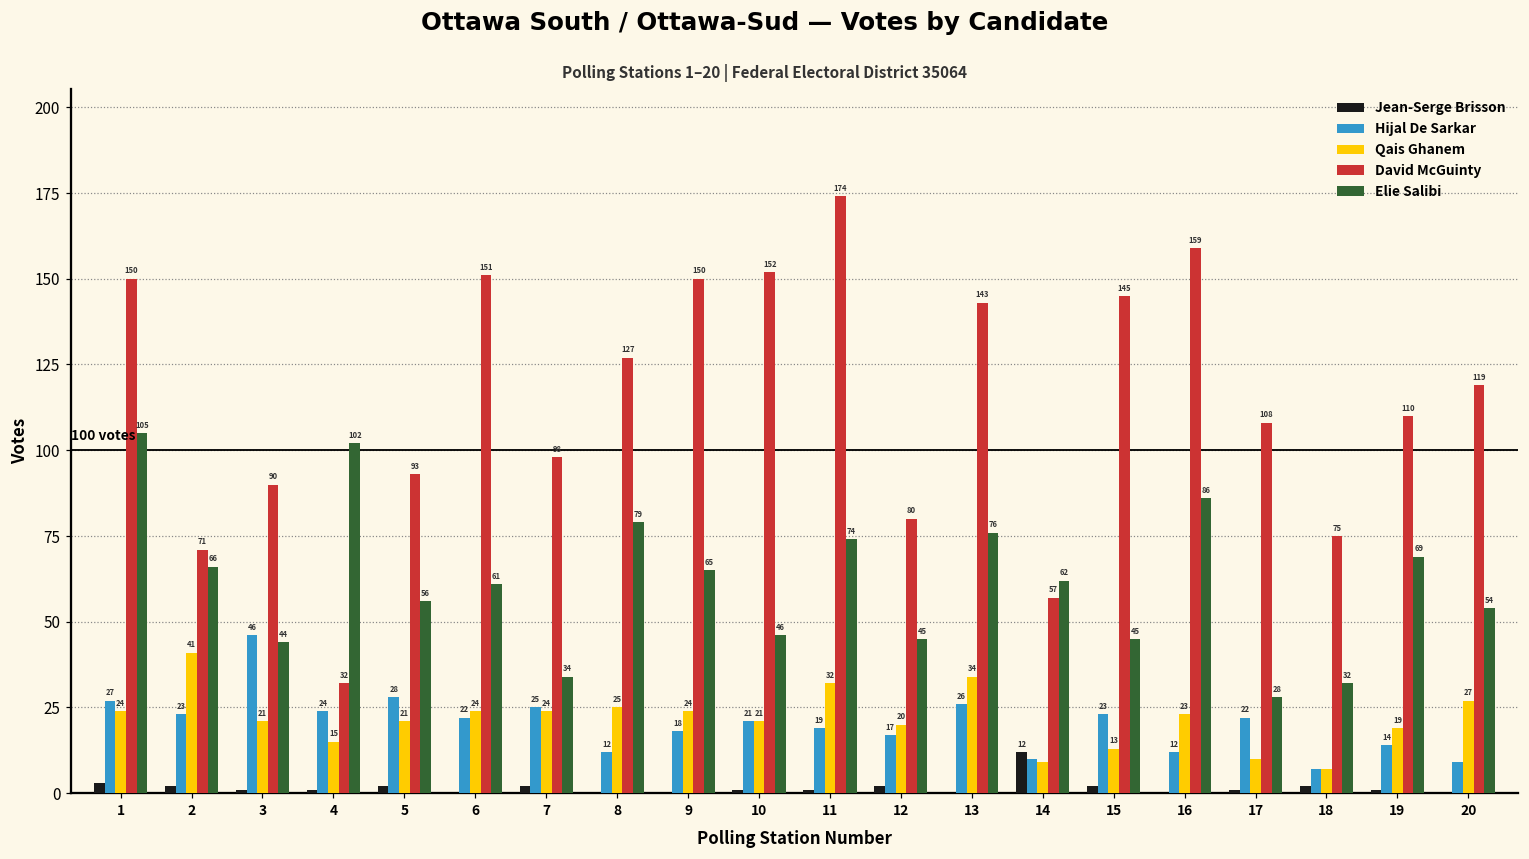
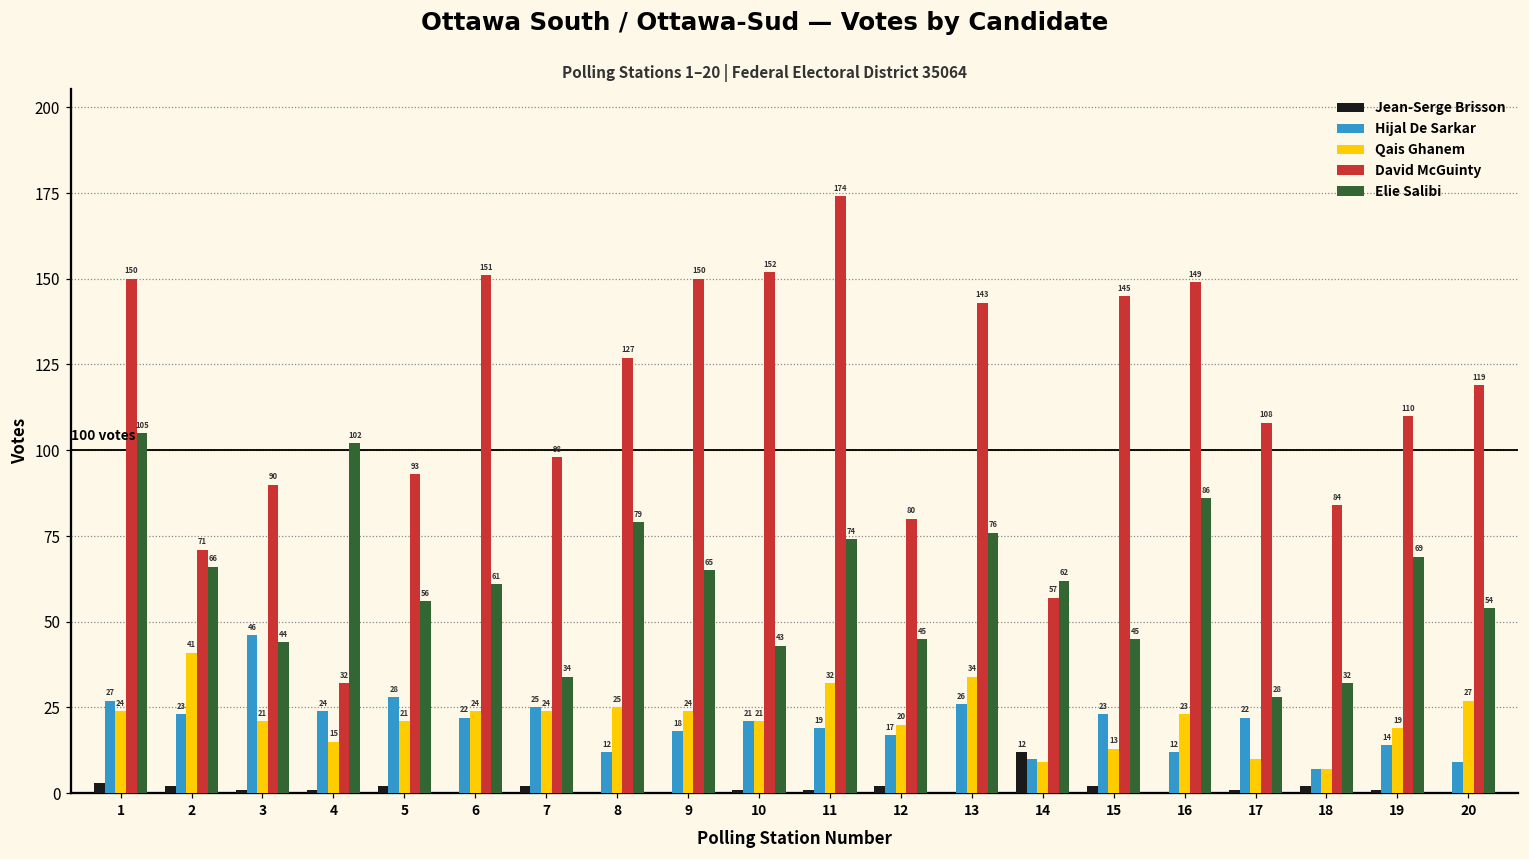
  {
    "Jean-Serge Brisson": {
      "14": 12
    },
    "Hijal De Sarkar": {
      "1": 27,
      "2": 23,
      "3": 46,
      "4": 24,
      "5": 28,
      "6": 22,
      "7": 25,
      "8": 12,
      "9": 18,
      "10": 21,
      "11": 19,
      "12": 17,
      "13": 26,
      "15": 23,
      "16": 12,
      "17": 22,
      "19": 14
    },
    "Qais Ghanem": {
      "1": 24,
      "2": 41,
      "3": 21,
      "4": 15,
      "5": 21,
      "6": 24,
      "7": 24,
      "8": 25,
      "9": 24,
      "10": 21,
      "11": 32,
      "12": 20,
      "13": 34,
      "15": 13,
      "16": 23,
      "19": 19,
      "20": 27
    },
    "David McGuinty": {
      "1": 150,
      "2": 71,
      "3": 90,
      "4": 32,
      "5": 93,
      "6": 151,
      "7": 98,
      "8": 127,
      "9": 150,
      "10": 152,
      "11": 174,
      "12": 80,
      "13": 143,
      "14": 57,
      "15": 145,
-     "16": 159,
+     "16": 149,
      "17": 108,
-     "18": 75,
+     "18": 84,
      "19": 110,
      "20": 119
    },
    "Elie Salibi": {
      "1": 105,
      "2": 66,
      "3": 44,
      "4": 102,
      "5": 56,
      "6": 61,
      "7": 34,
      "8": 79,
      "9": 65,
-     "10": 46,
+     "10": 43,
      "11": 74,
      "12": 45,
      "13": 76,
      "14": 62,
      "15": 45,
      "16": 86,
      "17": 28,
      "18": 32,
      "19": 69,
      "20": 54
    }
  }
